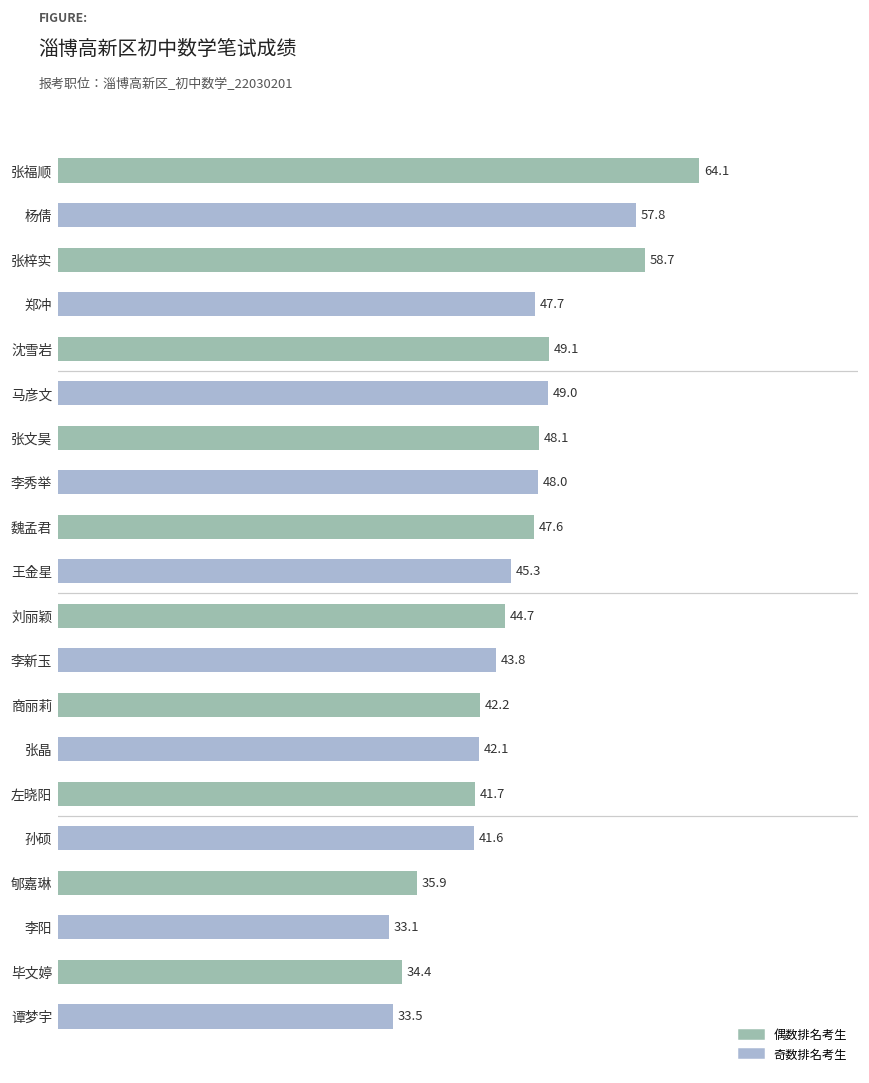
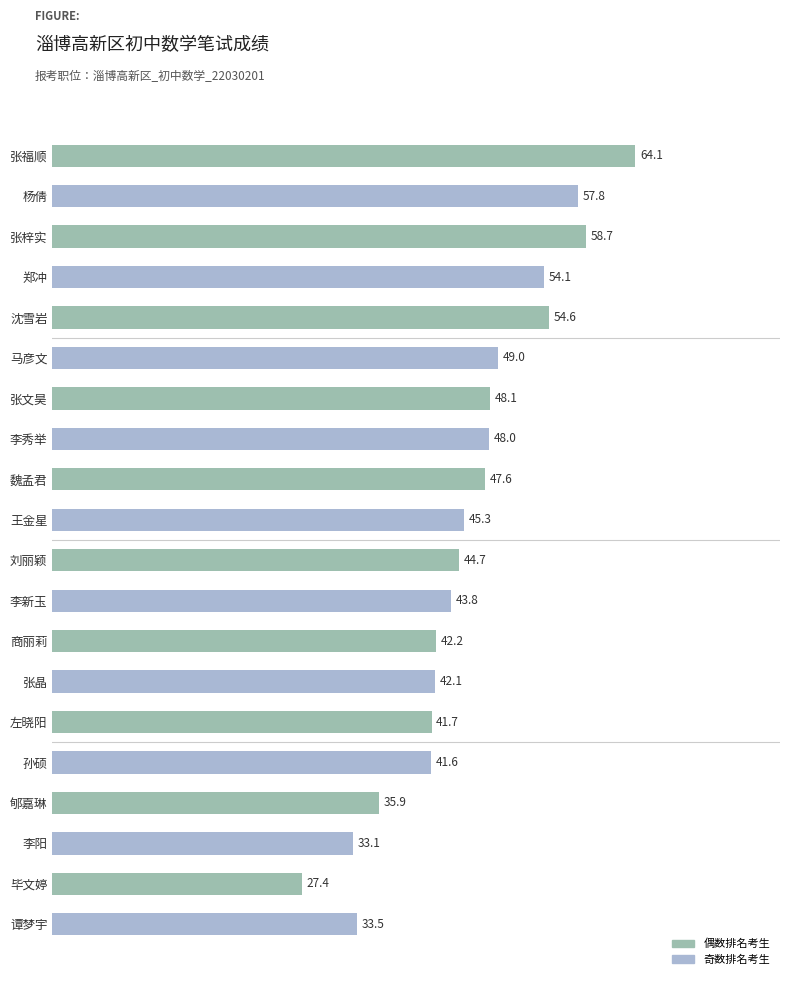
  {
    "张福顺": 64.1,
    "杨倩": 57.8,
    "张梓实": 58.7,
-   "郑冲": 47.7,
-   "沈雪岩": 49.1,
+   "郑冲": 54.1,
+   "沈雪岩": 54.6,
    "马彦文": 49.0,
    "张文昊": 48.1,
    "李秀举": 48.0,
    "魏孟君": 47.6,
    "王金星": 45.3,
    "刘丽颖": 44.7,
    "李新玉": 43.8,
    "商丽莉": 42.2,
    "张晶": 42.1,
    "左晓阳": 41.7,
    "孙硕": 41.6,
    "郇嘉琳": 35.9,
    "李阳": 33.1,
-   "毕文婷": 34.4,
+   "毕文婷": 27.4,
    "谭梦宇": 33.5
  }
